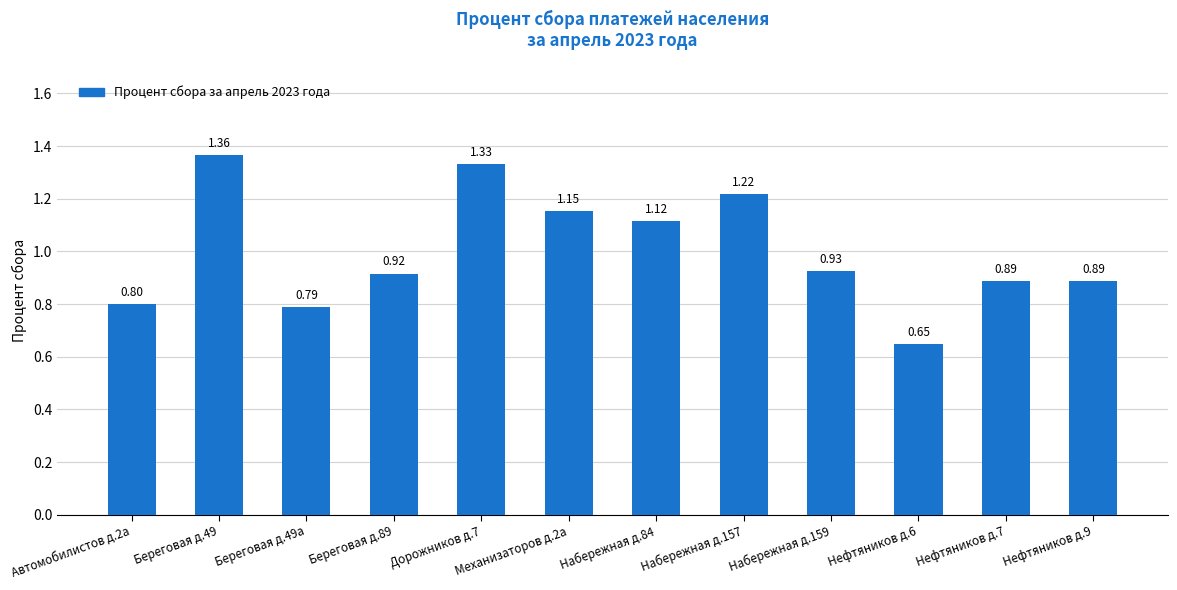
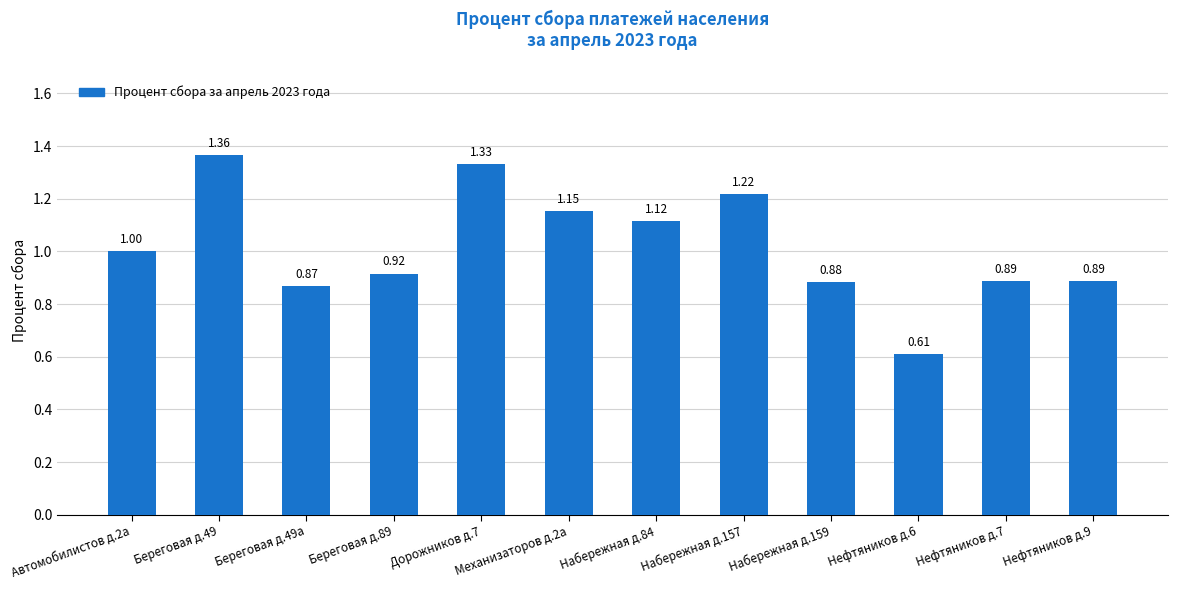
  {
-   "Автомобилистов д.2а": 0.80,
+   "Автомобилистов д.2а": 1.00,
    "Береговая д.49": 1.36,
-   "Береговая д.49а": 0.79,
+   "Береговая д.49а": 0.87,
    "Береговая д.89": 0.92,
    "Дорожников д.7": 1.33,
    "Механизаторов д.2а": 1.15,
    "Набережная д.84": 1.12,
    "Набережная д.157": 1.22,
-   "Набережная д.159": 0.93,
-   "Нефтяников д.6": 0.65,
+   "Набережная д.159": 0.88,
+   "Нефтяников д.6": 0.61,
    "Нефтяников д.7": 0.89,
    "Нефтяников д.9": 0.89
  }
